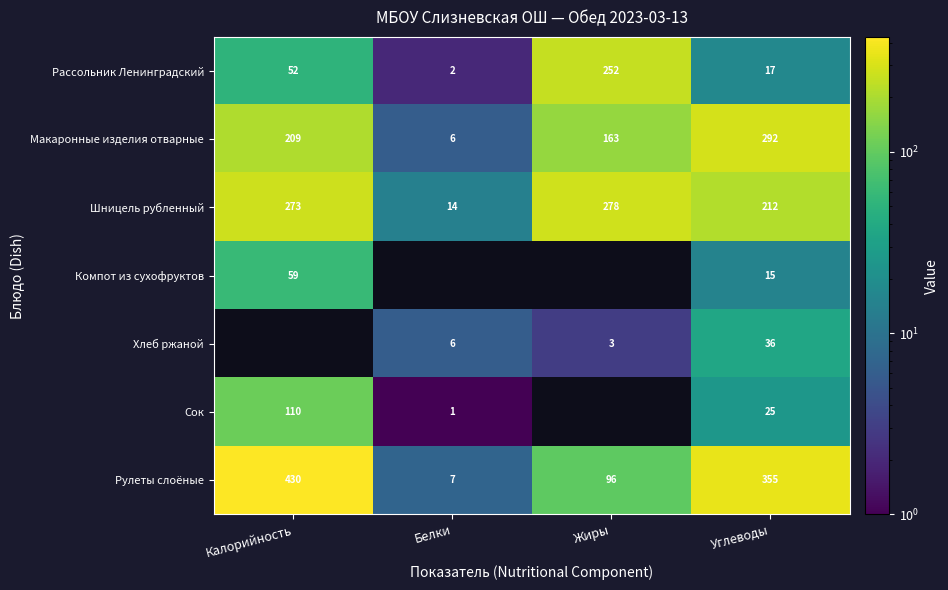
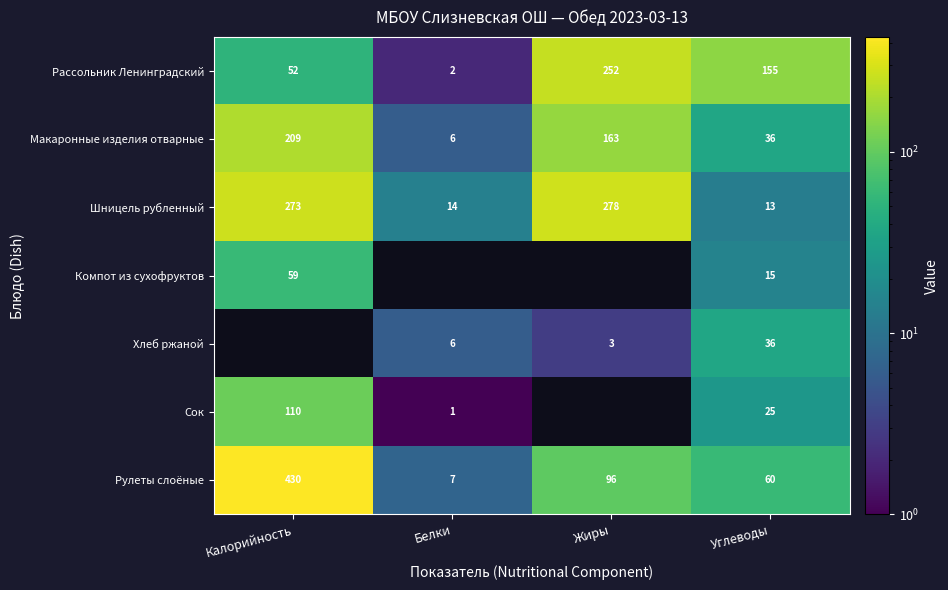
  {
    "Рассольник Ленинградский": {
      "Калорийность": 52,
      "Белки": 2,
      "Жиры": 252,
-     "Углеводы": 17
+     "Углеводы": 155
    },
    "Макаронные изделия отварные": {
      "Калорийность": 209,
      "Белки": 6,
      "Жиры": 163,
-     "Углеводы": 292
+     "Углеводы": 36
    },
    "Шницель рубленный": {
      "Калорийность": 273,
      "Белки": 14,
      "Жиры": 278,
-     "Углеводы": 212
+     "Углеводы": 13
    },
    "Компот из сухофруктов": {
      "Калорийность": 59,
      "Углеводы": 15
    },
    "Хлеб ржаной": {
      "Белки": 6,
      "Жиры": 3,
      "Углеводы": 36
    },
    "Сок": {
      "Калорийность": 110,
      "Белки": 1,
      "Углеводы": 25
    },
    "Рулеты слоёные": {
      "Калорийность": 430,
      "Белки": 7,
      "Жиры": 96,
-     "Углеводы": 355
+     "Углеводы": 60
    }
  }
